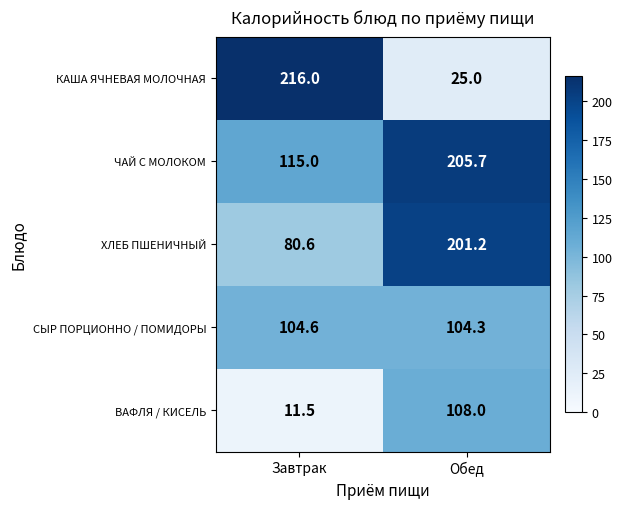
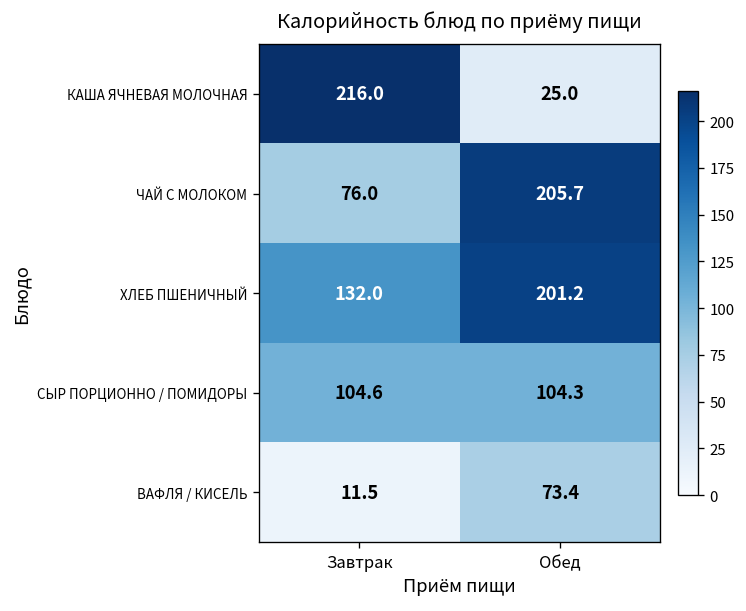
  {
    "КАША ЯЧНЕВАЯ МОЛОЧНАЯ": {
      "Завтрак": 216.0,
      "Обед": 25.0
    },
    "ЧАЙ С МОЛОКОМ": {
-     "Завтрак": 115.0,
+     "Завтрак": 76.0,
      "Обед": 205.7
    },
    "ХЛЕБ ПШЕНИЧНЫЙ": {
-     "Завтрак": 80.6,
+     "Завтрак": 132.0,
      "Обед": 201.2
    },
    "СЫР ПОРЦИОННО / ПОМИДОРЫ": {
      "Завтрак": 104.6,
      "Обед": 104.3
    },
    "ВАФЛЯ / КИСЕЛЬ": {
      "Завтрак": 11.5,
-     "Обед": 108.0
+     "Обед": 73.4
    }
  }
